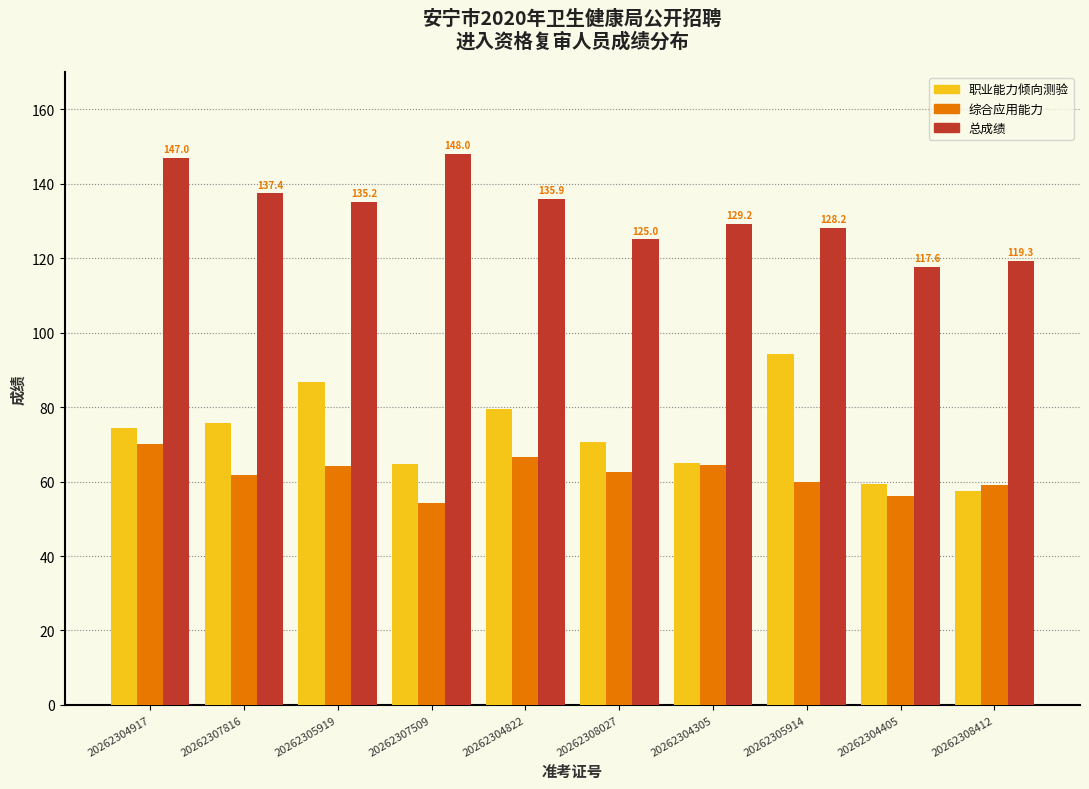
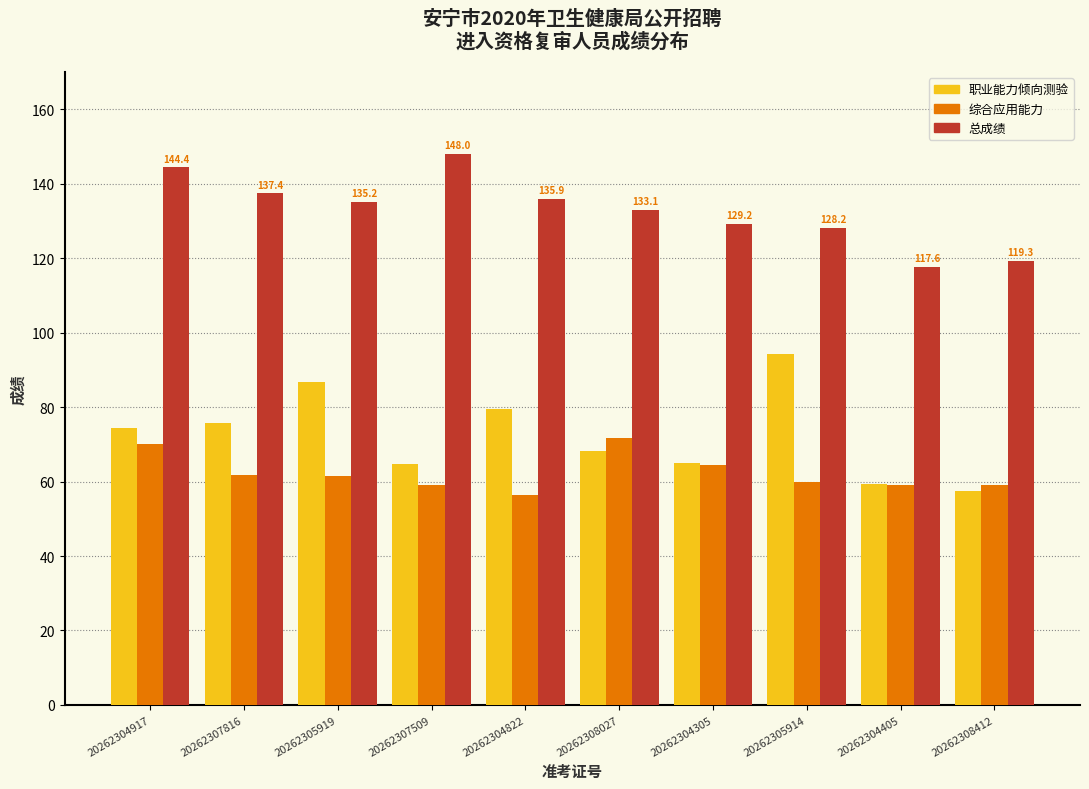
  {
    "职业能力倾向测验": {
      "20262304917": 74,
      "20262307816": 76,
      "20262305919": 87,
      "20262307509": 65,
      "20262304822": 80,
-     "20262308027": 71,
+     "20262308027": 68,
      "20262304305": 65,
      "20262305914": 94,
      "20262304405": 59,
      "20262308412": 57
    },
    "综合应用能力": {
      "20262304917": 70,
      "20262307816": 62,
-     "20262305919": 64,
-     "20262307509": 54,
-     "20262304822": 67,
-     "20262308027": 62,
+     "20262305919": 62,
+     "20262307509": 59,
+     "20262304822": 56,
+     "20262308027": 72,
      "20262304305": 64,
      "20262305914": 60,
-     "20262304405": 56,
+     "20262304405": 59,
      "20262308412": 59
    },
    "总成绩": {
-     "20262304917": 147.0,
+     "20262304917": 144.4,
      "20262307816": 137.4,
      "20262305919": 135.2,
      "20262307509": 148.0,
      "20262304822": 135.9,
-     "20262308027": 125.0,
+     "20262308027": 133.1,
      "20262304305": 129.2,
      "20262305914": 128.2,
      "20262304405": 117.6,
      "20262308412": 119.3
    }
  }
